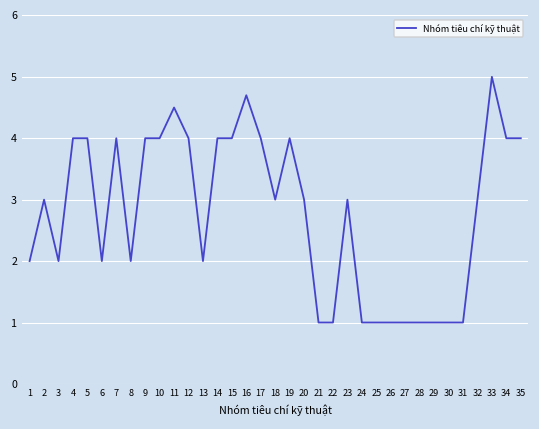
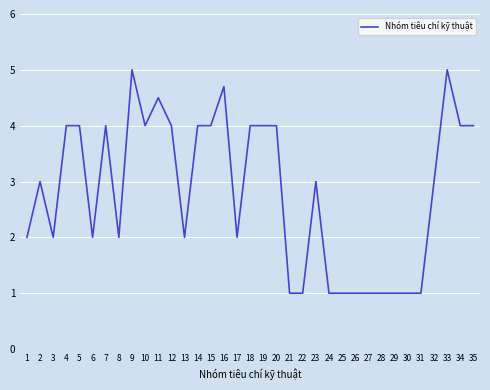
  {
    "1": 2,
    "2": 3,
    "3": 2,
    "4": 4,
    "5": 4,
    "6": 2,
    "7": 4,
    "8": 2,
-   "9": 4,
+   "9": 5,
    "10": 4,
    "11": 4.5,
    "12": 4,
    "13": 2,
    "14": 4,
    "15": 4,
    "16": 4.7,
-   "17": 4,
-   "18": 3,
+   "17": 2,
+   "18": 4,
    "19": 4,
-   "20": 3,
+   "20": 4,
    "21": 1,
    "22": 1,
    "23": 3,
    "24": 1,
    "25": 1,
    "26": 1,
    "27": 1,
    "28": 1,
    "29": 1,
    "30": 1,
    "31": 1,
    "32": 3,
    "33": 5,
    "34": 4,
    "35": 4
  }
